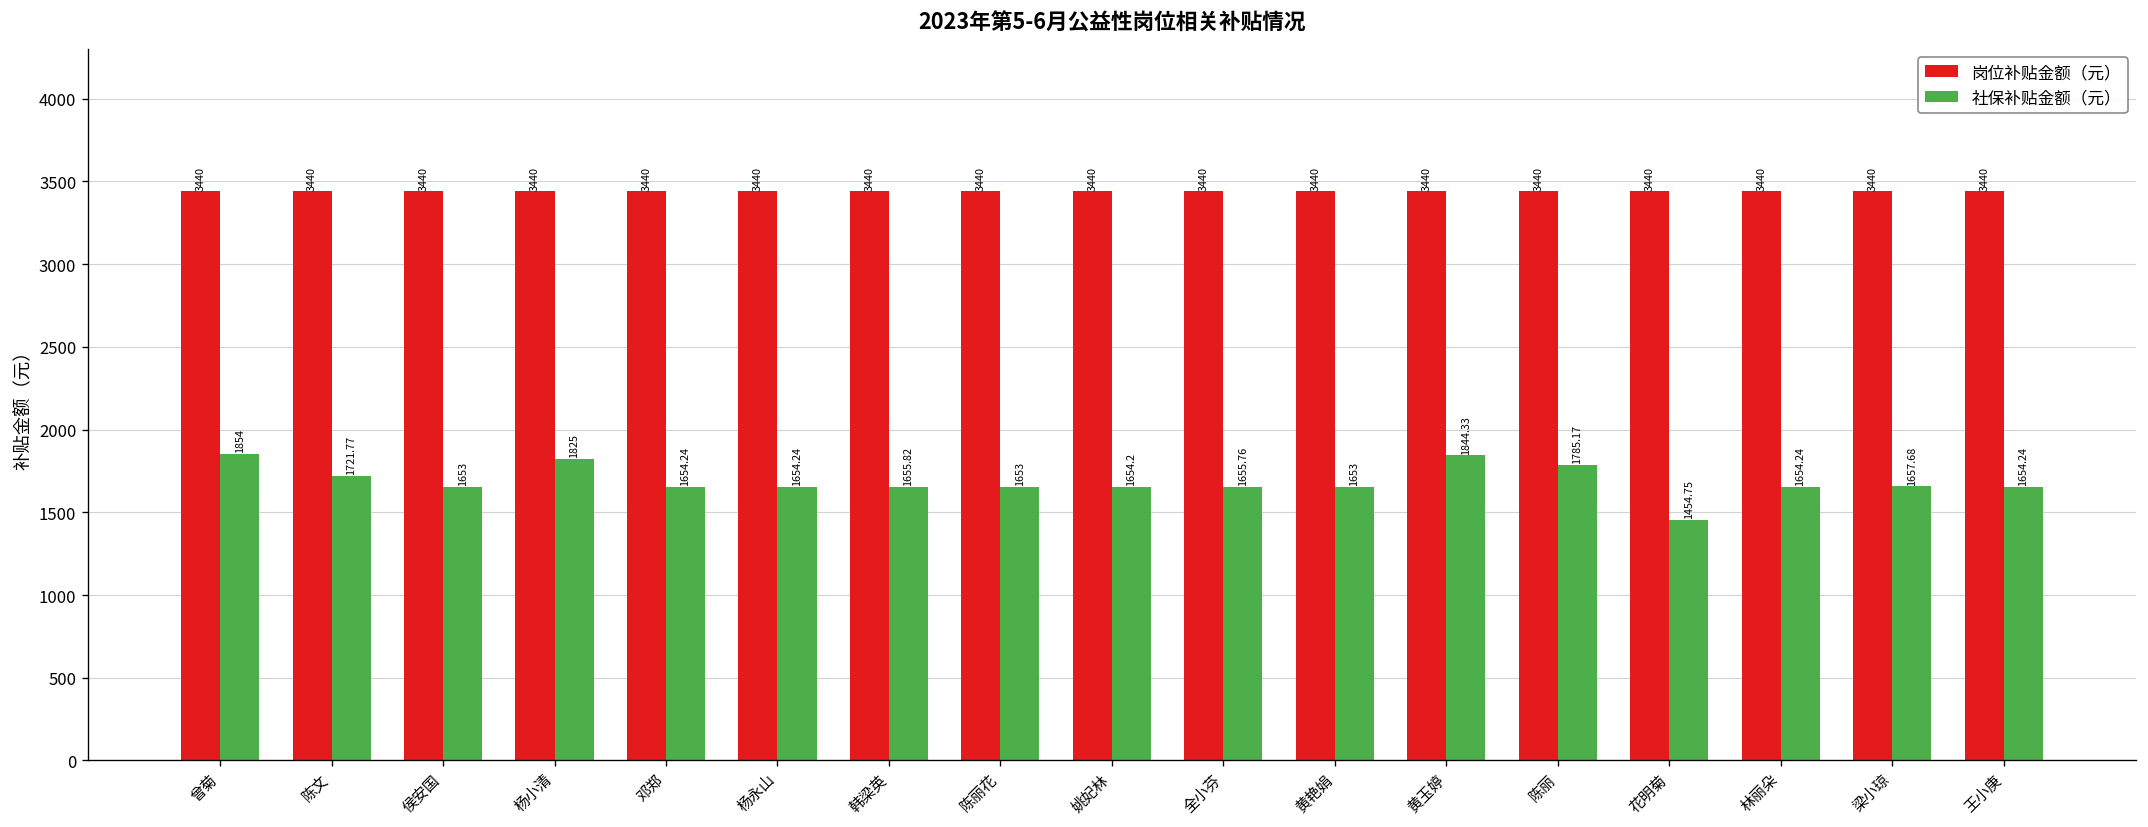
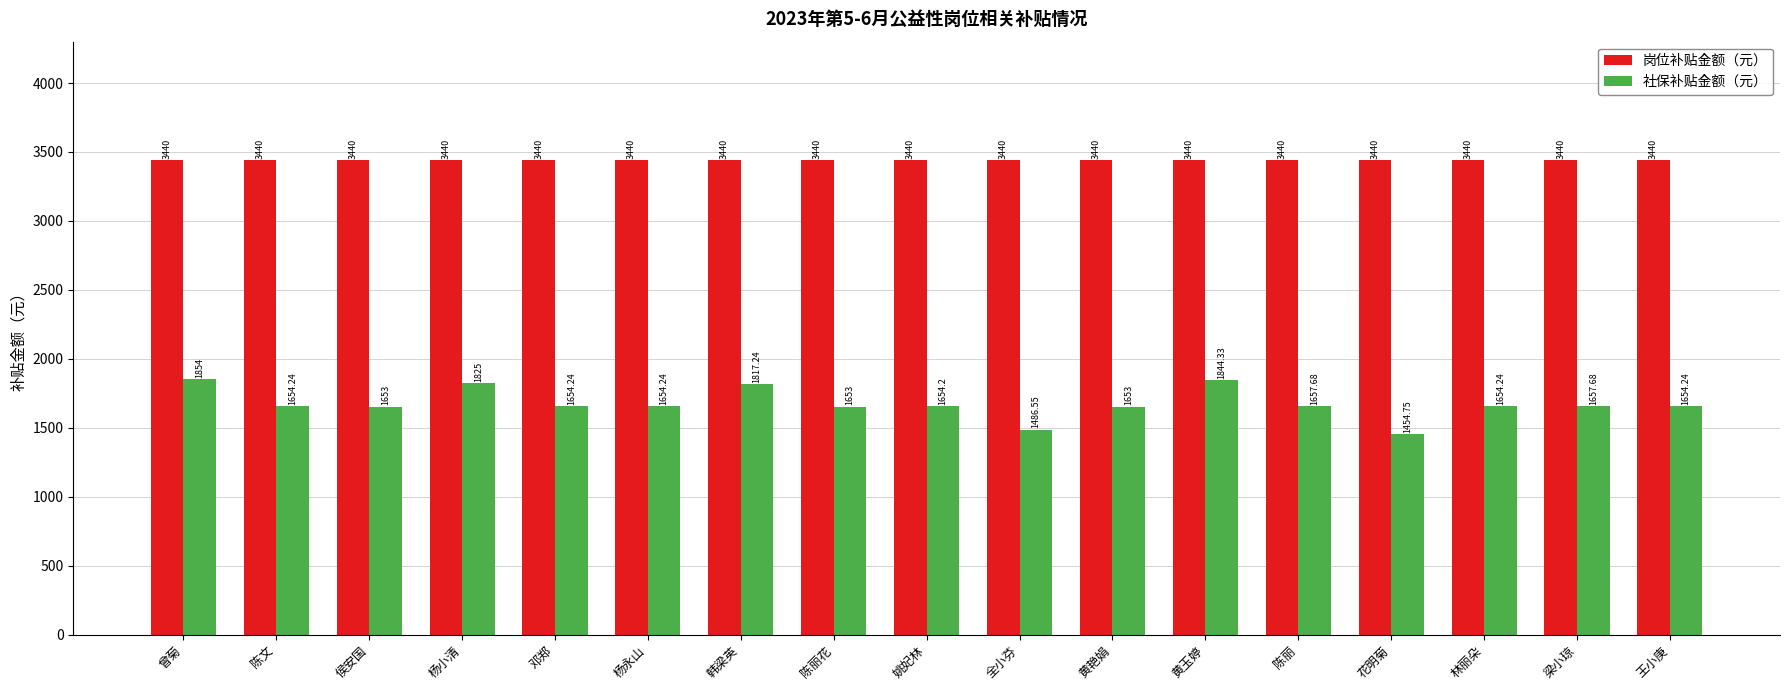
  {
    "岗位补贴金额（元）": {
      "曾菊": 3440,
      "陈文": 3440,
      "侯安国": 3440,
      "杨小清": 3440,
      "邓郑": 3440,
      "杨永山": 3440,
      "韩梁英": 3440,
      "陈丽花": 3440,
      "姚妃林": 3440,
      "全小芬": 3440,
      "黄艳娟": 3440,
      "黄玉婷": 3440,
      "陈丽": 3440,
      "花明菊": 3440,
      "林丽朵": 3440,
      "梁小琼": 3440,
      "王小庚": 3440
    },
    "社保补贴金额（元）": {
      "曾菊": 1854,
-     "陈文": 1721.77,
+     "陈文": 1654.24,
      "侯安国": 1653,
      "杨小清": 1825,
      "邓郑": 1654.24,
      "杨永山": 1654.24,
-     "韩梁英": 1655.82,
+     "韩梁英": 1817.24,
      "陈丽花": 1653,
      "姚妃林": 1654.2,
-     "全小芬": 1655.76,
+     "全小芬": 1486.55,
      "黄艳娟": 1653,
      "黄玉婷": 1844.33,
-     "陈丽": 1785.17,
+     "陈丽": 1657.68,
      "花明菊": 1454.75,
      "林丽朵": 1654.24,
      "梁小琼": 1657.68,
      "王小庚": 1654.24
    }
  }
